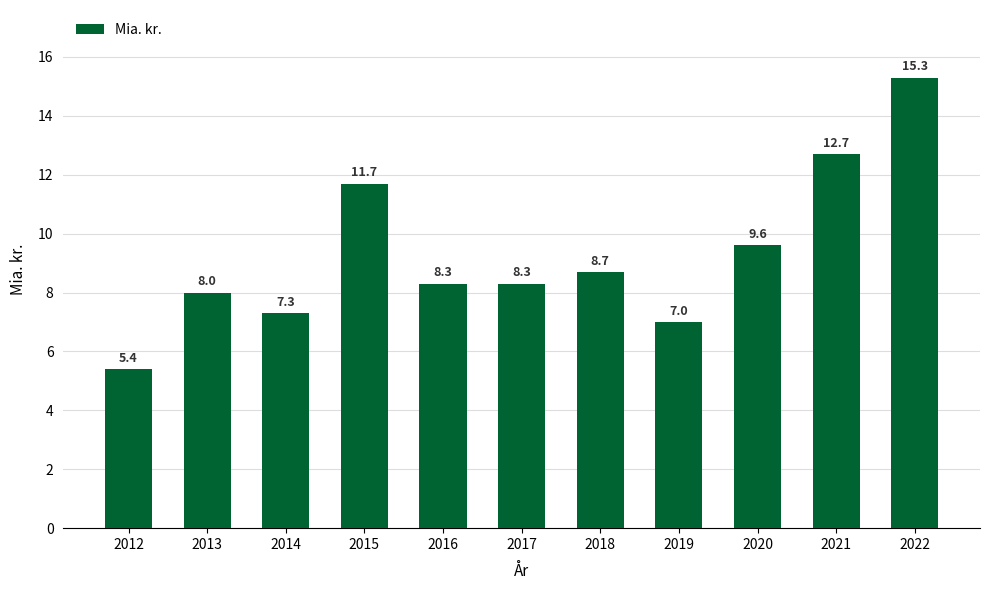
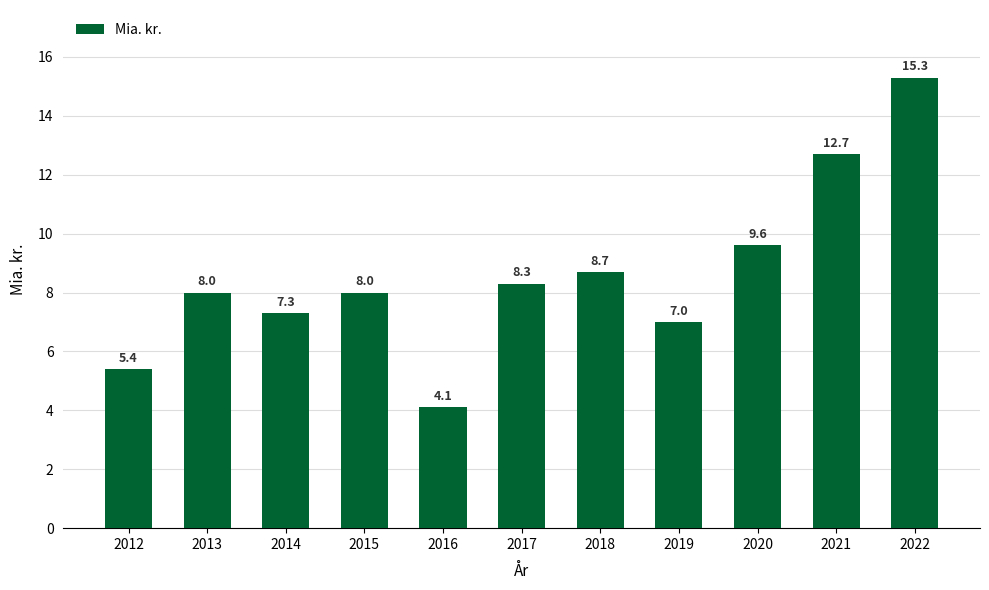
  {
    "2012": 5.4,
    "2013": 8.0,
    "2014": 7.3,
-   "2015": 11.7,
-   "2016": 8.3,
+   "2015": 8.0,
+   "2016": 4.1,
    "2017": 8.3,
    "2018": 8.7,
    "2019": 7.0,
    "2020": 9.6,
    "2021": 12.7,
    "2022": 15.3
  }
